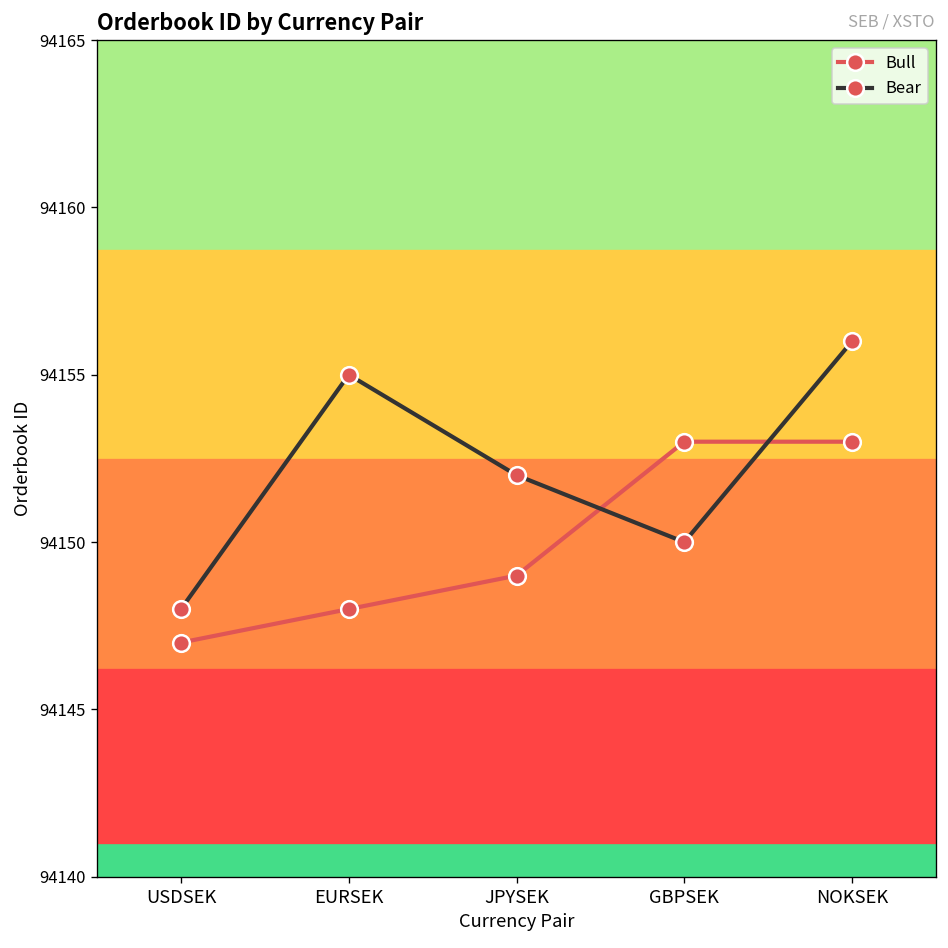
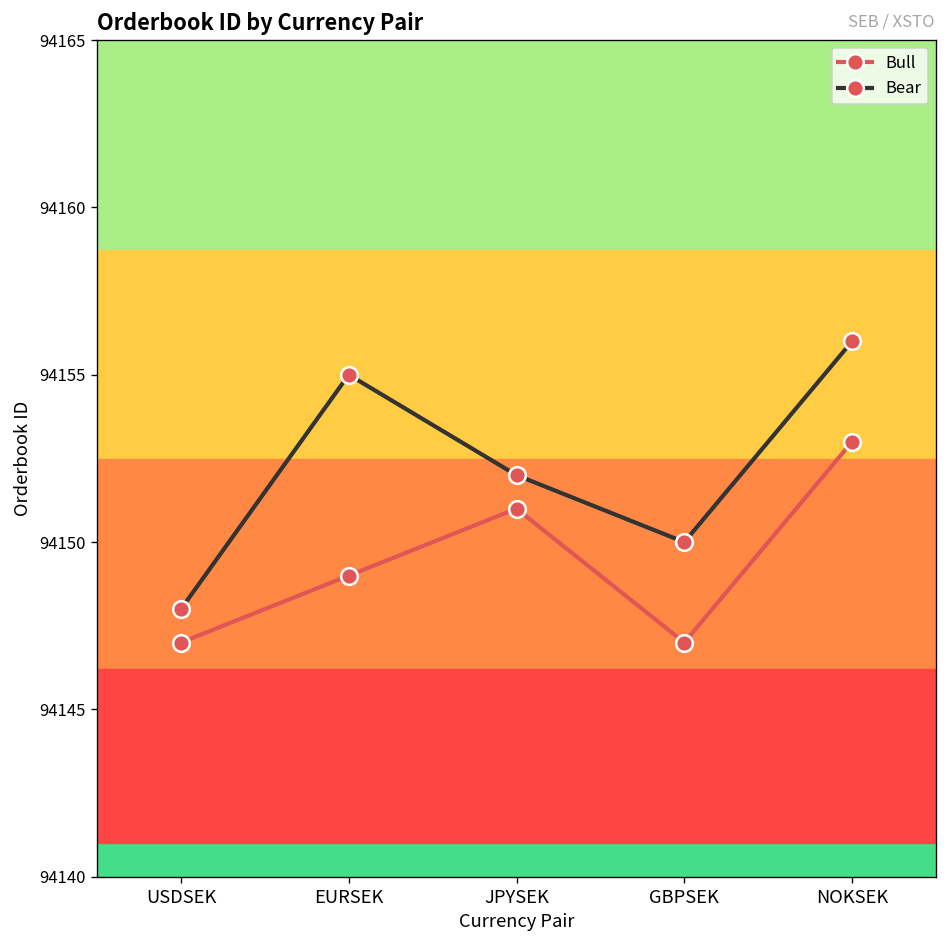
  {
    "Bull": {
      "USDSEK": 94147,
-     "EURSEK": 94148,
-     "JPYSEK": 94149,
-     "GBPSEK": 94153,
+     "EURSEK": 94149,
+     "JPYSEK": 94151,
+     "GBPSEK": 94147,
      "NOKSEK": 94153
    },
    "Bear": {
      "USDSEK": 94148,
      "EURSEK": 94155,
      "JPYSEK": 94152,
      "GBPSEK": 94150,
      "NOKSEK": 94156
    }
  }
